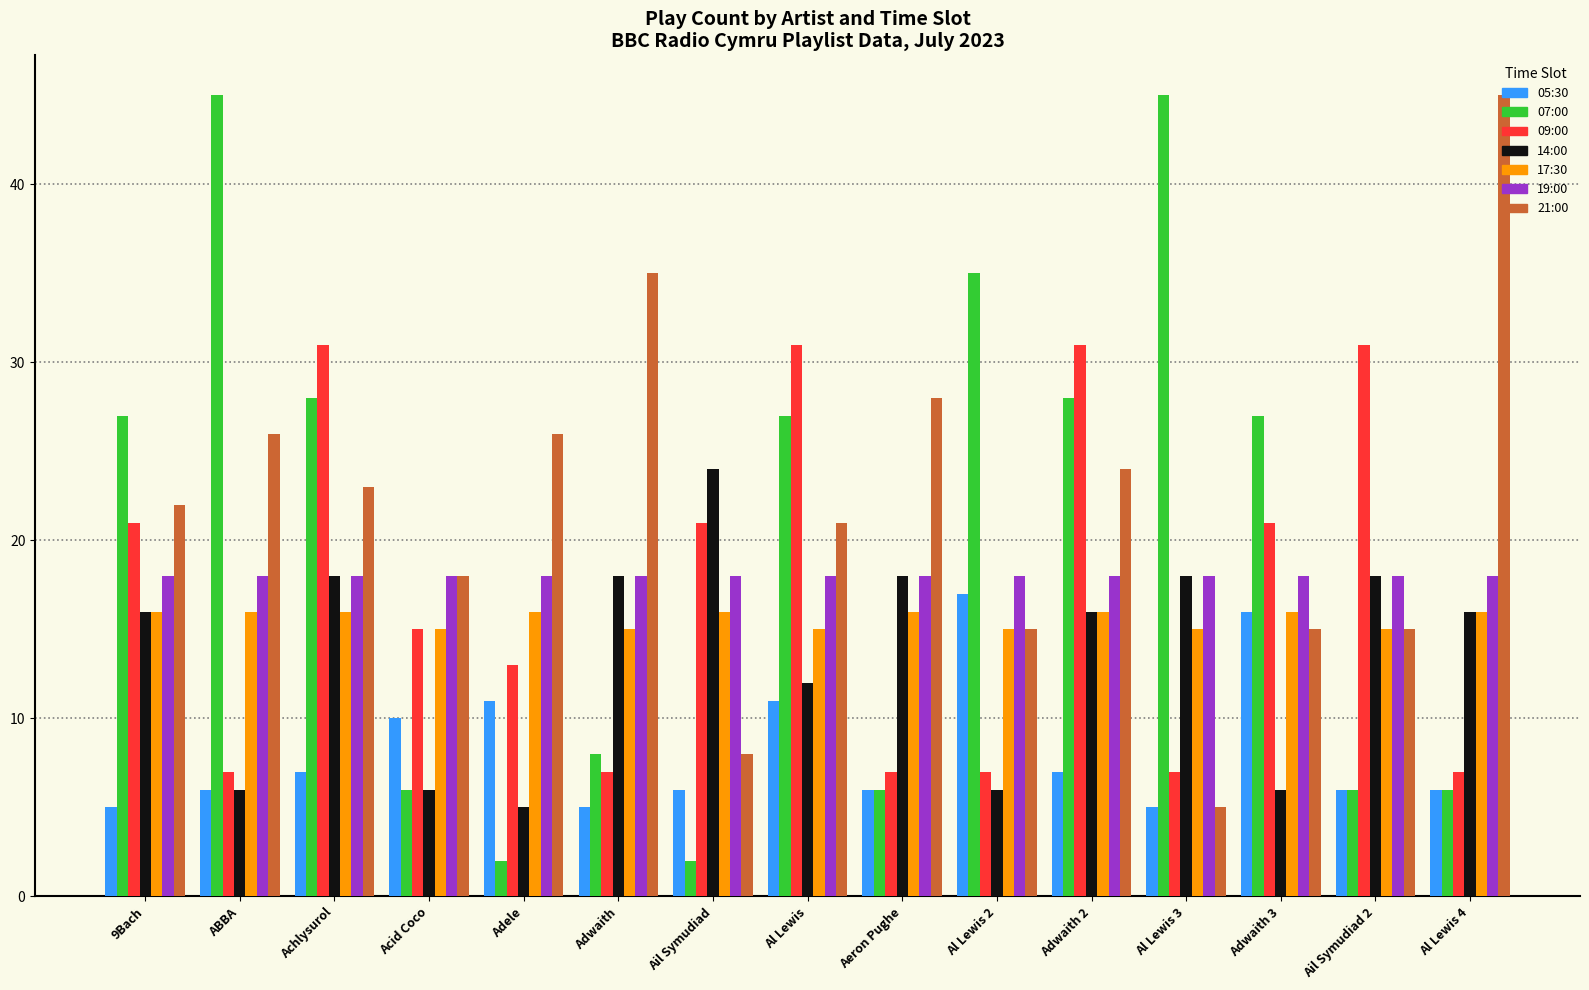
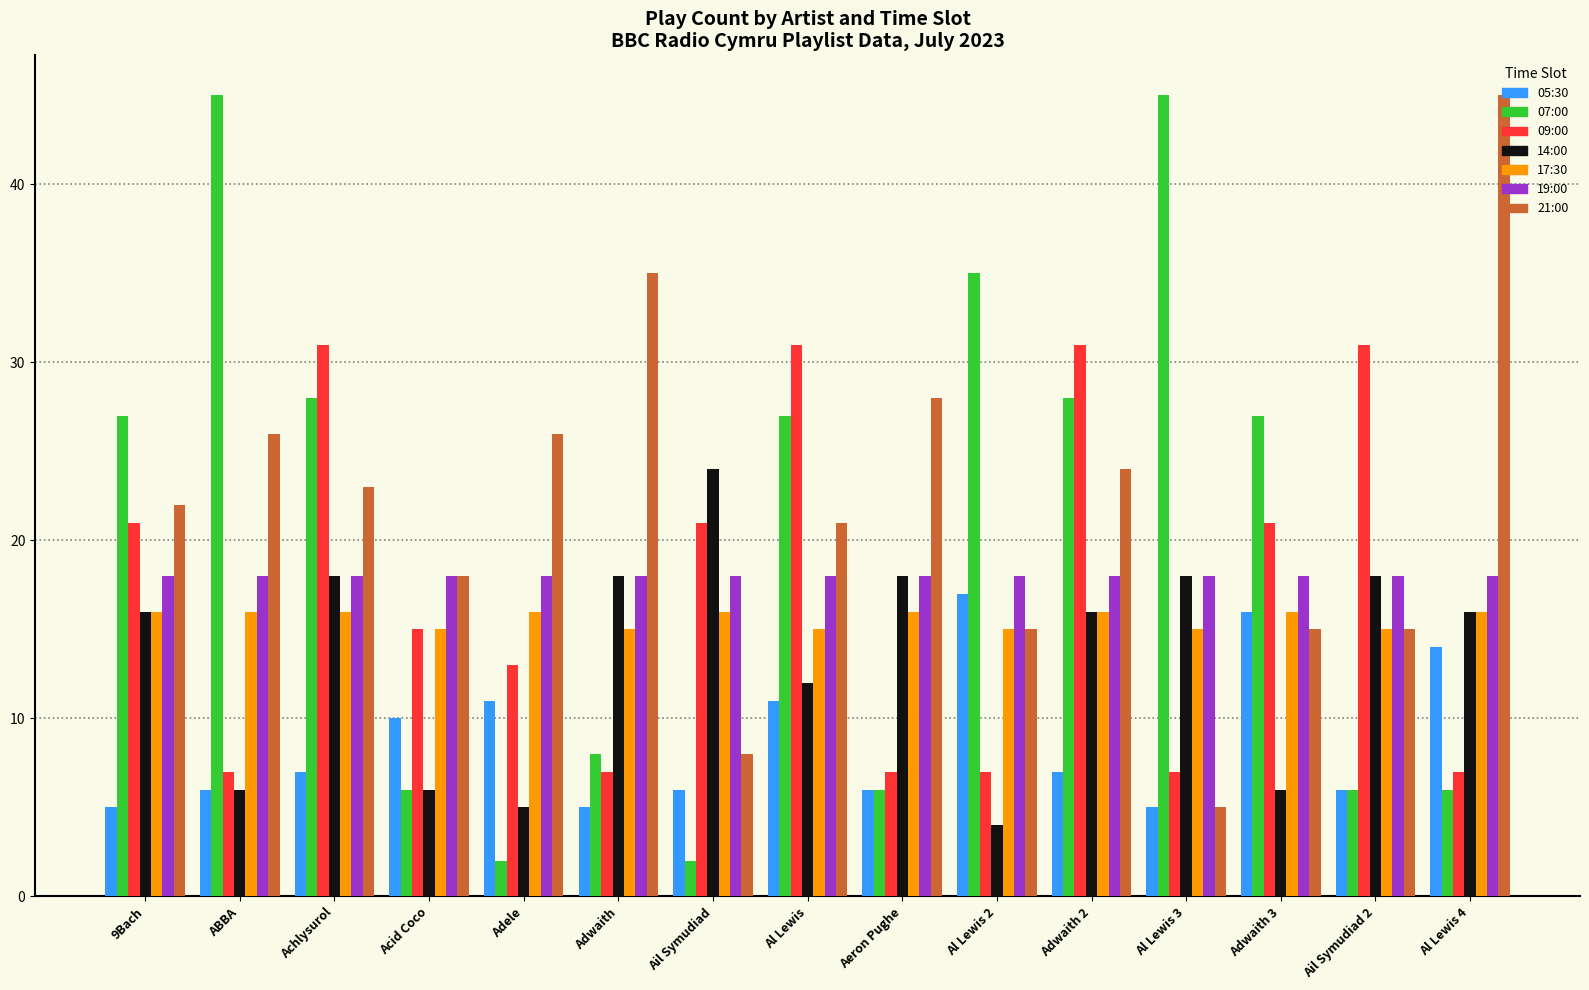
  {
    "05:30": {
      "9Bach": 5,
      "ABBA": 6,
      "Achlysurol": 7,
      "Acid Coco": 10,
      "Adele": 11,
      "Adwaith": 5,
      "Ail Symudiad": 6,
      "Al Lewis": 11,
      "Aeron Pughe": 6,
      "Al Lewis 2": 17,
      "Adwaith 2": 7,
      "Al Lewis 3": 5,
      "Adwaith 3": 16,
      "Ail Symudiad 2": 6,
-     "Al Lewis 4": 6
+     "Al Lewis 4": 14
    },
    "07:00": {
      "9Bach": 27,
      "ABBA": 45,
      "Achlysurol": 28,
      "Acid Coco": 6,
      "Adele": 2,
      "Adwaith": 8,
      "Ail Symudiad": 2,
      "Al Lewis": 27,
      "Aeron Pughe": 6,
      "Al Lewis 2": 35,
      "Adwaith 2": 28,
      "Al Lewis 3": 45,
      "Adwaith 3": 27,
      "Ail Symudiad 2": 6,
      "Al Lewis 4": 6
    },
    "09:00": {
      "9Bach": 21,
      "ABBA": 7,
      "Achlysurol": 31,
      "Acid Coco": 15,
      "Adele": 13,
      "Adwaith": 7,
      "Ail Symudiad": 21,
      "Al Lewis": 31,
      "Aeron Pughe": 7,
      "Al Lewis 2": 7,
      "Adwaith 2": 31,
      "Al Lewis 3": 7,
      "Adwaith 3": 21,
      "Ail Symudiad 2": 31,
      "Al Lewis 4": 7
    },
    "14:00": {
      "9Bach": 16,
      "ABBA": 6,
      "Achlysurol": 18,
      "Acid Coco": 6,
      "Adele": 5,
      "Adwaith": 18,
      "Ail Symudiad": 24,
      "Al Lewis": 12,
      "Aeron Pughe": 18,
-     "Al Lewis 2": 6,
+     "Al Lewis 2": 4,
      "Adwaith 2": 16,
      "Al Lewis 3": 18,
      "Adwaith 3": 6,
      "Ail Symudiad 2": 18,
      "Al Lewis 4": 16
    },
    "17:30": {
      "9Bach": 16,
      "ABBA": 16,
      "Achlysurol": 16,
      "Acid Coco": 15,
      "Adele": 16,
      "Adwaith": 15,
      "Ail Symudiad": 16,
      "Al Lewis": 15,
      "Aeron Pughe": 16,
      "Al Lewis 2": 15,
      "Adwaith 2": 16,
      "Al Lewis 3": 15,
      "Adwaith 3": 16,
      "Ail Symudiad 2": 15,
      "Al Lewis 4": 16
    },
    "19:00": {
      "9Bach": 18,
      "ABBA": 18,
      "Achlysurol": 18,
      "Acid Coco": 18,
      "Adele": 18,
      "Adwaith": 18,
      "Ail Symudiad": 18,
      "Al Lewis": 18,
      "Aeron Pughe": 18,
      "Al Lewis 2": 18,
      "Adwaith 2": 18,
      "Al Lewis 3": 18,
      "Adwaith 3": 18,
      "Ail Symudiad 2": 18,
      "Al Lewis 4": 18
    },
    "21:00": {
      "9Bach": 22,
      "ABBA": 26,
      "Achlysurol": 23,
      "Acid Coco": 18,
      "Adele": 26,
      "Adwaith": 35,
      "Ail Symudiad": 8,
      "Al Lewis": 21,
      "Aeron Pughe": 28,
      "Al Lewis 2": 15,
      "Adwaith 2": 24,
      "Al Lewis 3": 5,
      "Adwaith 3": 15,
      "Ail Symudiad 2": 15,
      "Al Lewis 4": 45
    }
  }
